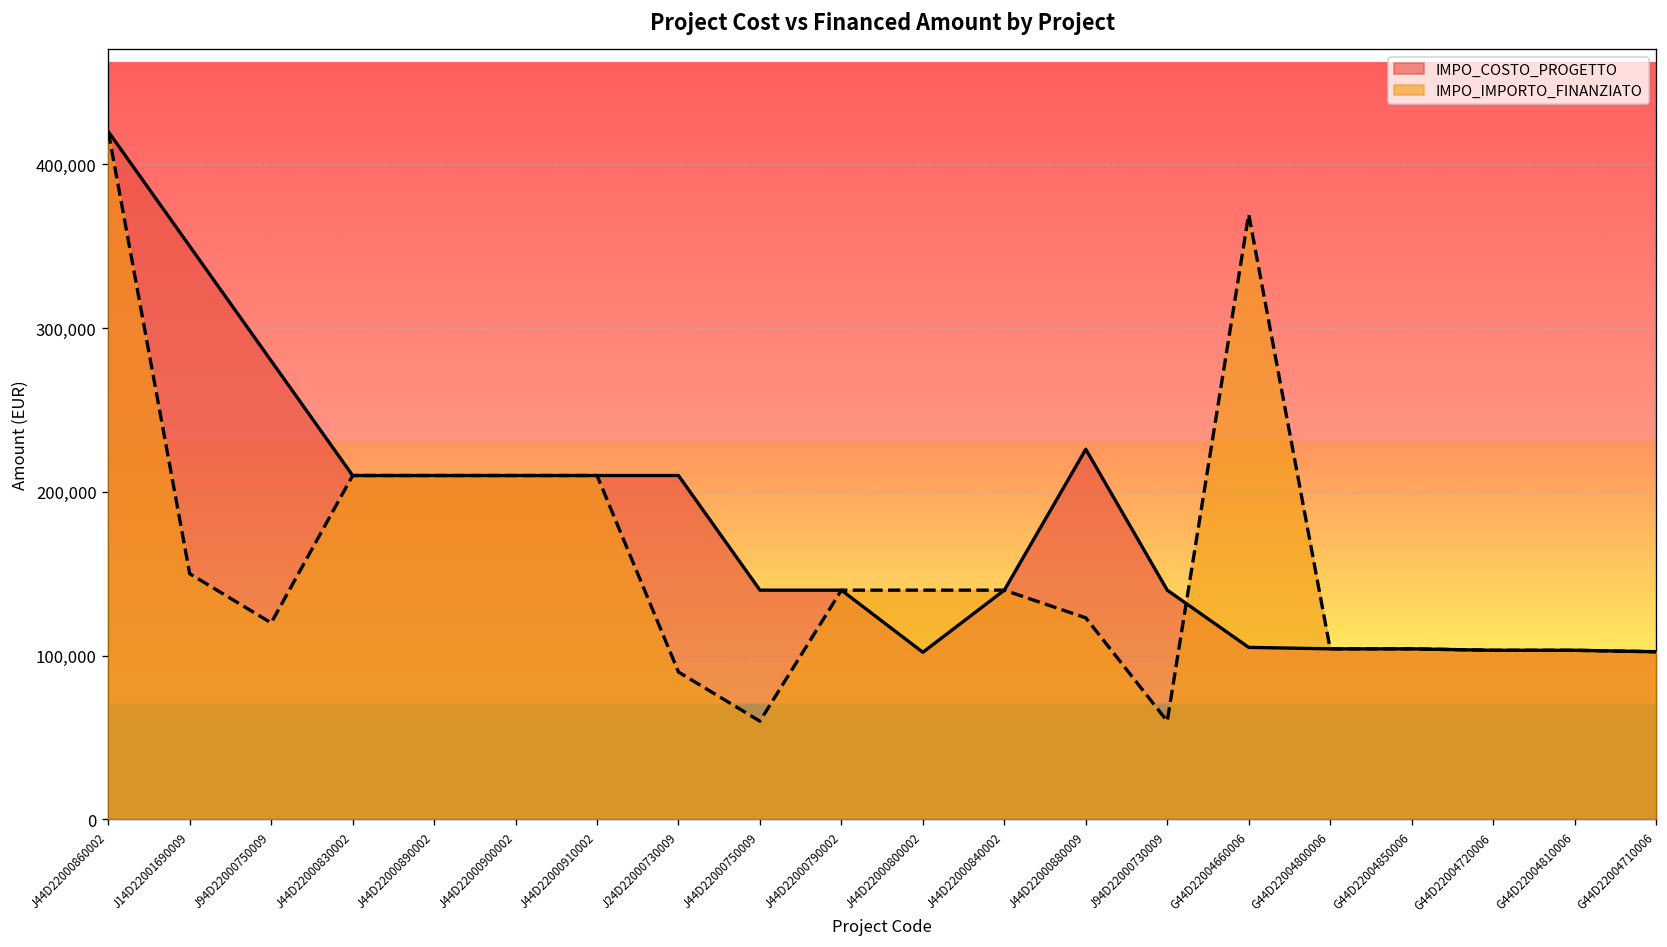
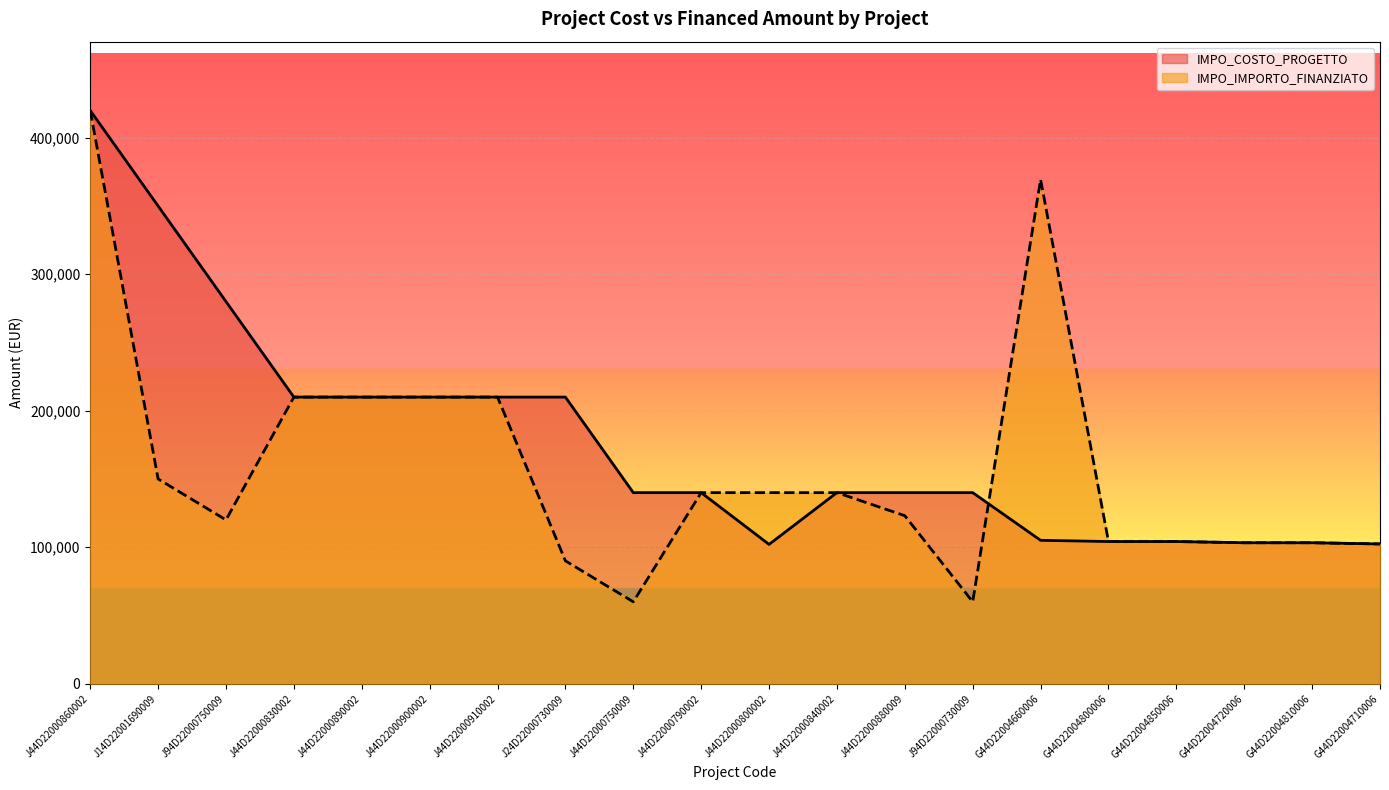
  {
    "IMPO_COSTO_PROGETTO": {
      "J14D22001690009": "350,000",
      "J94D22000750009": "280,000",
      "J24D22000730009": "210,000",
      "J44D22000750009": "140,000",
      "J44D22000800002": "102,000",
-     "J44D22000880009": "226,000",
+     "J44D22000880009": "140,000",
      "J94D22000730009": "140,000",
      "G44D22004660006": "105,000"
    },
    "IMPO_IMPORTO_FINANZIATO": {
      "J14D22001690009": "150,000",
      "J94D22000750009": "120,000",
      "J24D22000730009": "90,000",
      "J44D22000750009": "60,000",
      "J44D22000800002": "140,000",
      "J44D22000880009": "123,000",
      "J94D22000730009": "60,000",
      "G44D22004660006": "369,000"
    }
  }
